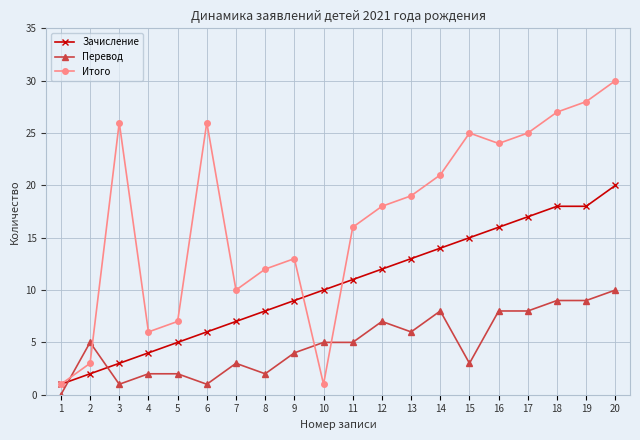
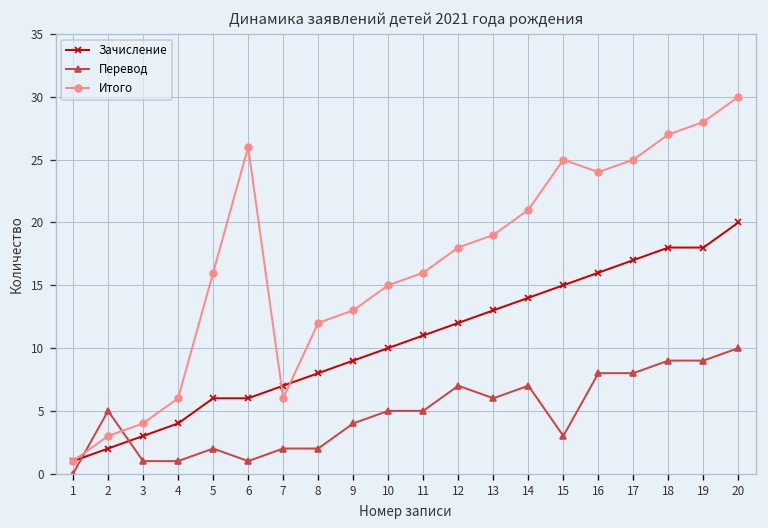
  {
    "Зачисление": {
      "2": 2,
      "3": 3,
      "4": 4,
-     "5": 5,
+     "5": 6,
      "6": 6,
      "7": 7,
      "8": 8,
      "9": 9,
      "10": 10,
      "11": 11,
      "12": 12,
      "13": 13,
      "14": 14,
      "15": 15,
      "16": 16,
      "17": 17,
      "18": 18,
      "19": 18,
      "20": 20
    },
    "Перевод": {
      "1": 0,
      "2": 5,
      "3": 1,
-     "4": 2,
+     "4": 1,
      "5": 2,
      "6": 1,
-     "7": 3,
+     "7": 2,
      "8": 2,
      "9": 4,
      "10": 5,
      "11": 5,
      "12": 7,
      "13": 6,
-     "14": 8,
+     "14": 7,
      "15": 3,
      "16": 8,
      "17": 8,
      "18": 9,
      "19": 9,
      "20": 10
    },
    "Итого": {
      "2": 3,
-     "3": 26,
+     "3": 4,
      "4": 6,
-     "5": 7,
+     "5": 16,
      "6": 26,
-     "7": 10,
+     "7": 6,
      "8": 12,
      "9": 13,
-     "10": 1,
+     "10": 15,
      "11": 16,
      "12": 18,
      "13": 19,
      "14": 21,
      "15": 25,
      "16": 24,
      "17": 25,
      "18": 27,
      "19": 28,
      "20": 30
    }
  }
